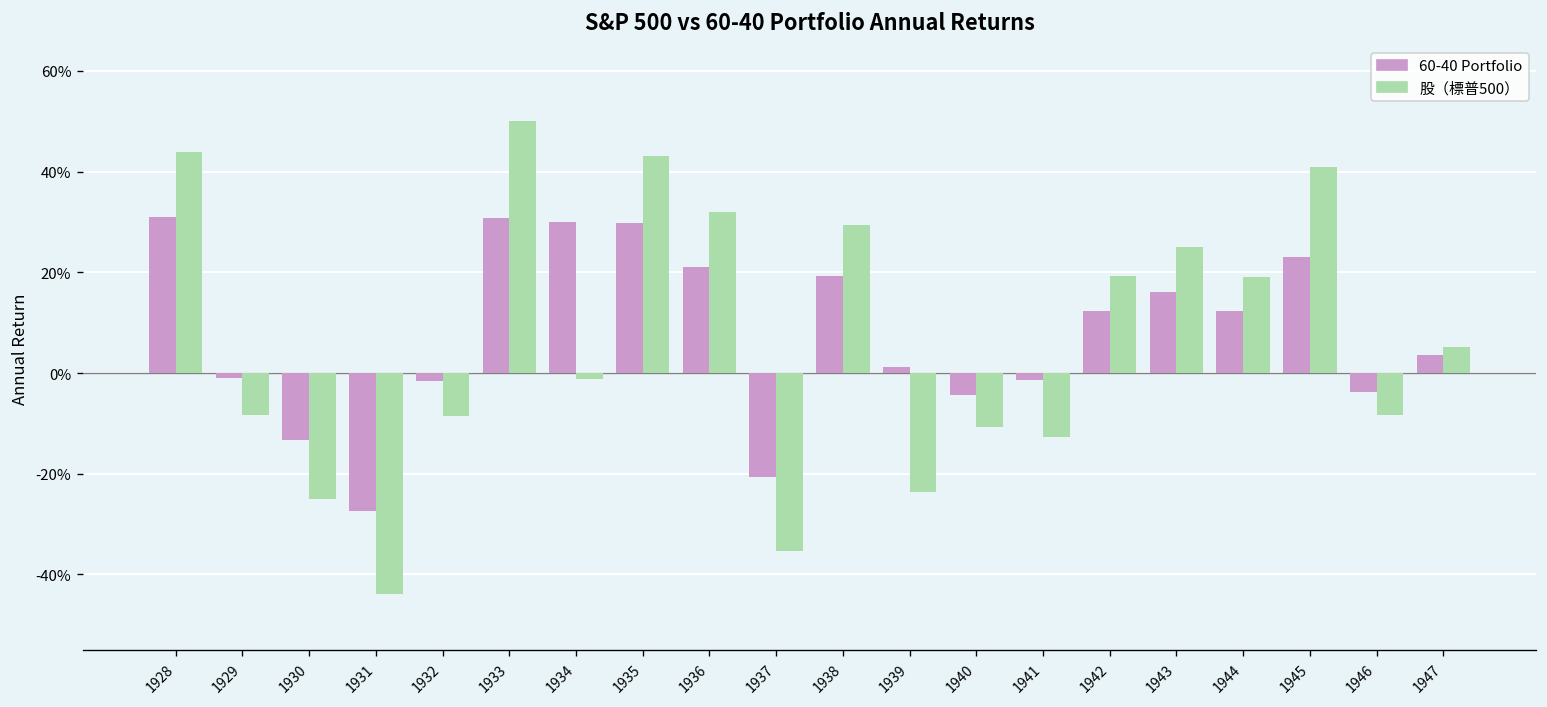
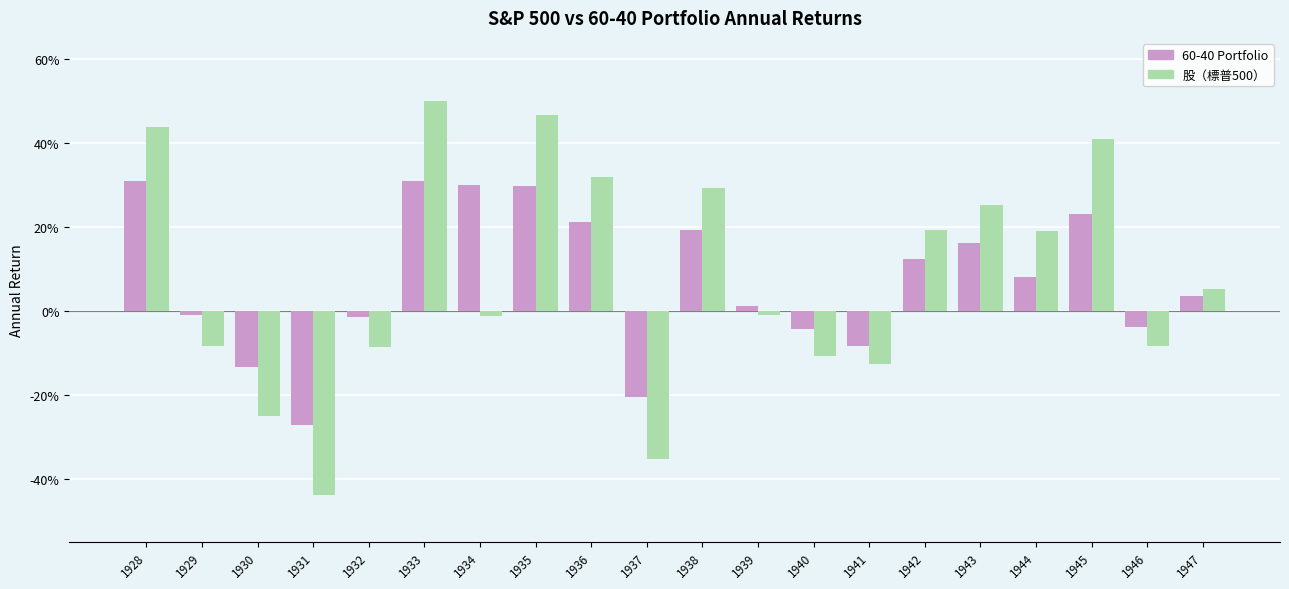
  {
    "60-40 Portfolio": {
      "1928": "31%",
      "1929": "-1%",
      "1930": "-13%",
      "1931": "-27%",
      "1932": "-2%",
      "1933": "31%",
      "1934": "30%",
      "1935": "30%",
      "1936": "21%",
      "1937": "-21%",
      "1938": "19%",
      "1939": "1%",
      "1940": "-4%",
-     "1941": "-1%",
+     "1941": "-9%",
      "1942": "12%",
      "1943": "16%",
-     "1944": "12%",
+     "1944": "8%",
      "1945": "23%",
      "1946": "-4%",
      "1947": "4%"
    },
    "股（標普500）": {
      "1928": "44%",
      "1929": "-8%",
      "1930": "-25%",
      "1931": "-44%",
      "1932": "-9%",
      "1933": "50%",
      "1934": "-1%",
-     "1935": "43%",
+     "1935": "47%",
      "1936": "32%",
      "1937": "-35%",
      "1938": "29%",
-     "1939": "-24%",
+     "1939": "-1%",
      "1940": "-11%",
      "1941": "-13%",
      "1942": "19%",
      "1943": "25%",
      "1944": "19%",
      "1945": "41%",
      "1946": "-8%",
      "1947": "5%"
    }
  }
